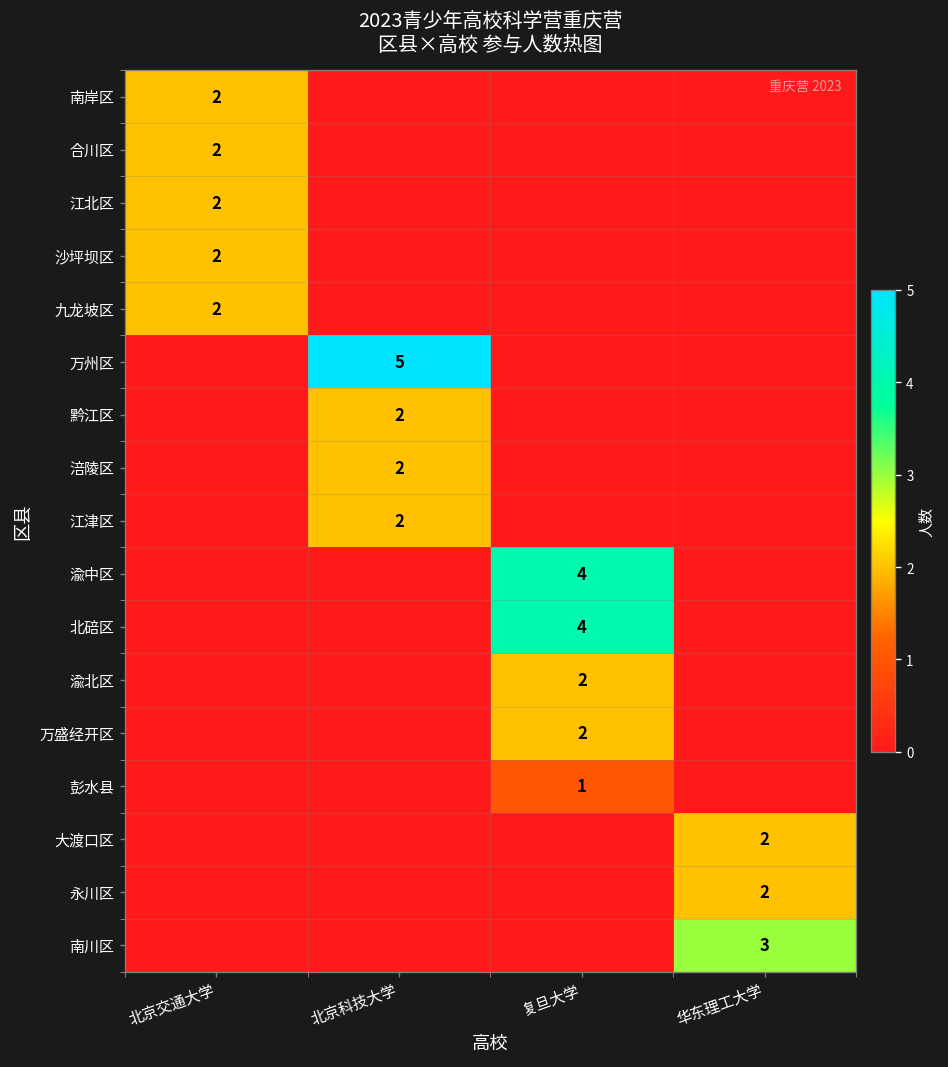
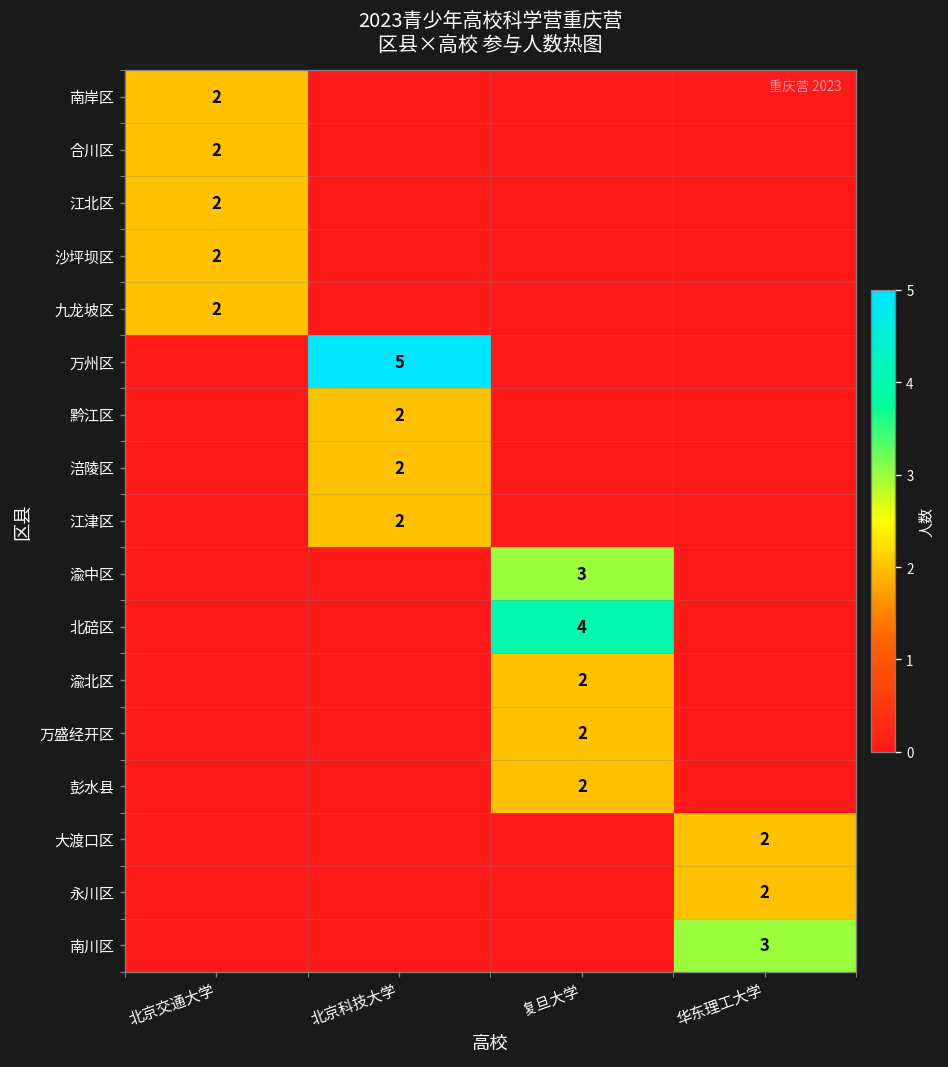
  {
    "南岸区": {
      "北京交通大学": 2,
      "华东理工大学": 2023
    },
    "合川区": {
      "北京交通大学": 2
    },
    "江北区": {
      "北京交通大学": 2
    },
    "沙坪坝区": {
      "北京交通大学": 2
    },
    "九龙坡区": {
      "北京交通大学": 2
    },
    "万州区": {
      "北京科技大学": 5
    },
    "黔江区": {
      "北京科技大学": 2
    },
    "涪陵区": {
      "北京科技大学": 2
    },
    "江津区": {
      "北京科技大学": 2
    },
    "渝中区": {
-     "复旦大学": 4
+     "复旦大学": 3
    },
    "北碚区": {
      "复旦大学": 4
    },
    "渝北区": {
      "复旦大学": 2
    },
    "万盛经开区": {
      "复旦大学": 2
    },
    "彭水县": {
-     "复旦大学": 1
+     "复旦大学": 2
    },
    "大渡口区": {
      "华东理工大学": 2
    },
    "永川区": {
      "华东理工大学": 2
    },
    "南川区": {
      "华东理工大学": 3
    }
  }
